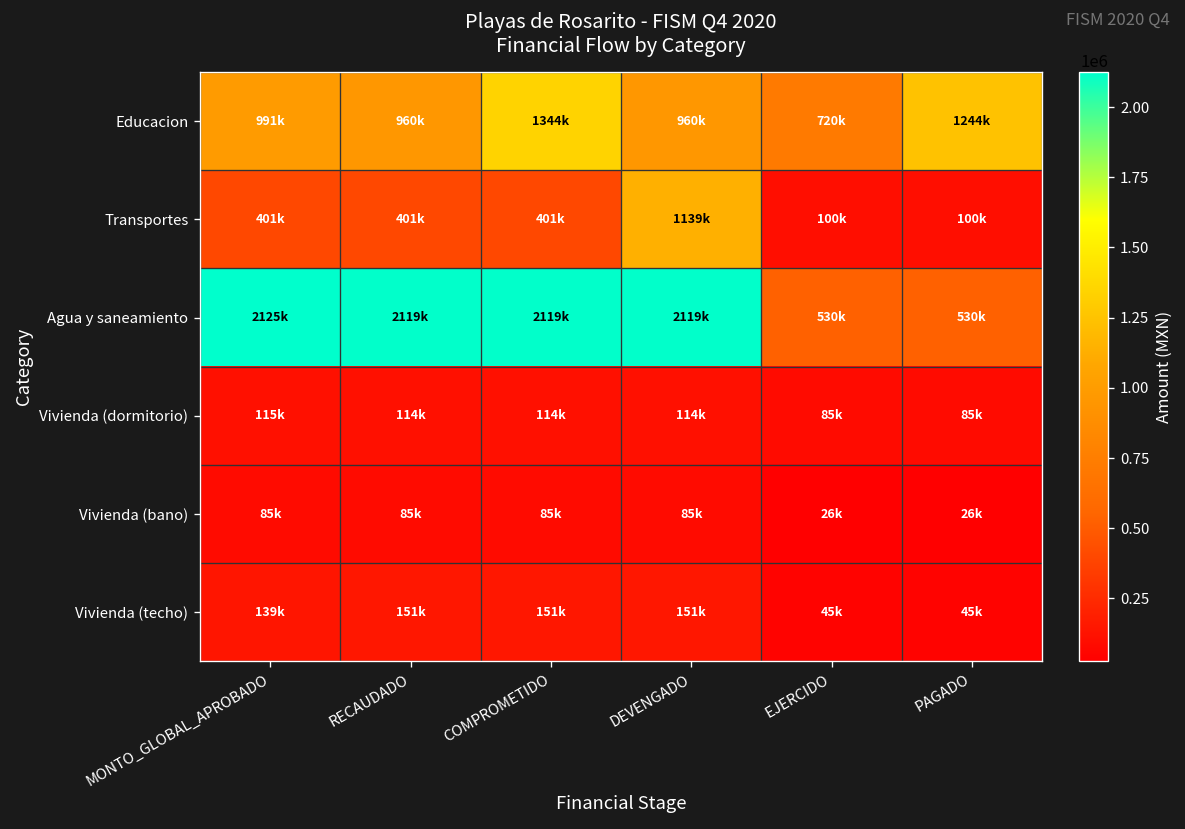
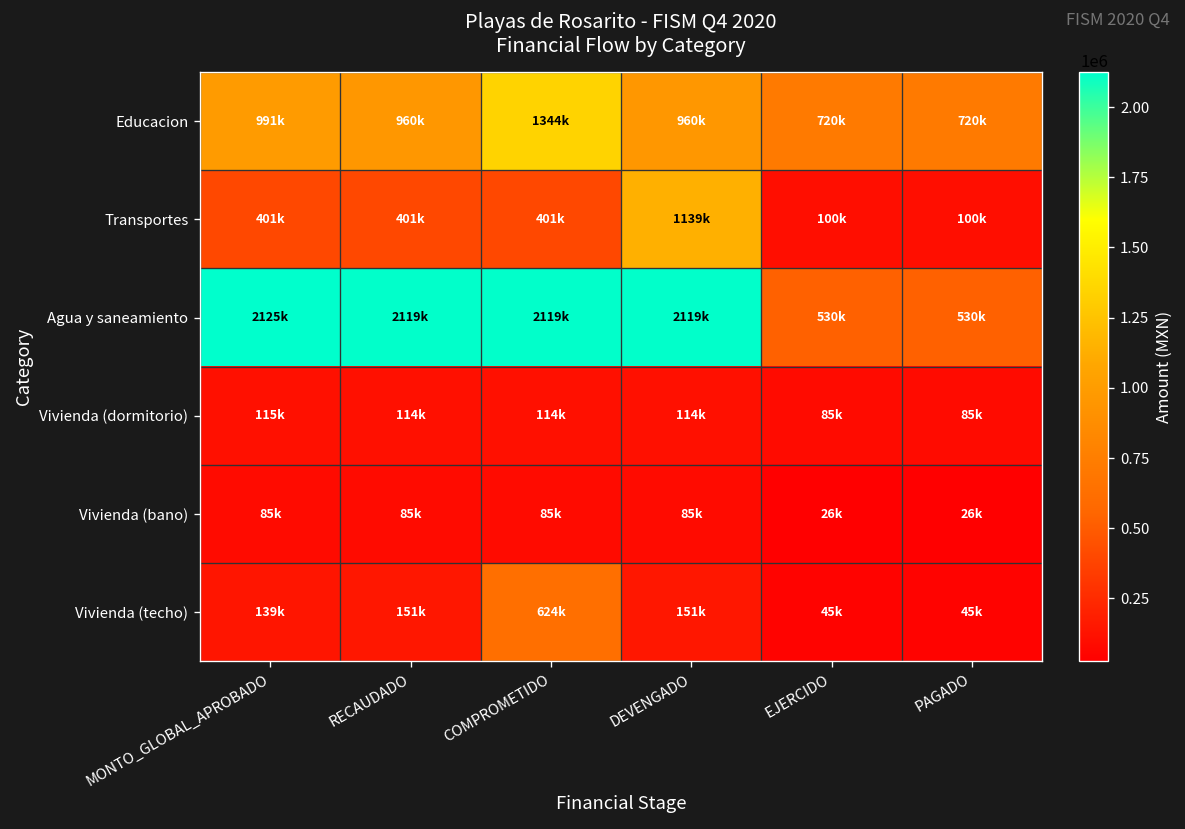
  {
    "Educacion": {
      "MONTO_GLOBAL_APROBADO": "991k",
      "RECAUDADO": "960k",
      "COMPROMETIDO": "1344k",
      "DEVENGADO": "960k",
      "EJERCIDO": "720k",
-     "PAGADO": "1244k"
+     "PAGADO": "720k"
    },
    "Transportes": {
      "MONTO_GLOBAL_APROBADO": "401k",
      "RECAUDADO": "401k",
      "COMPROMETIDO": "401k",
      "DEVENGADO": "1139k",
      "EJERCIDO": "100k",
      "PAGADO": "100k"
    },
    "Agua y saneamiento": {
      "MONTO_GLOBAL_APROBADO": "2125k",
      "RECAUDADO": "2119k",
      "COMPROMETIDO": "2119k",
      "DEVENGADO": "2119k",
      "EJERCIDO": "530k",
      "PAGADO": "530k"
    },
    "Vivienda (dormitorio)": {
      "MONTO_GLOBAL_APROBADO": "115k",
      "RECAUDADO": "114k",
      "COMPROMETIDO": "114k",
      "DEVENGADO": "114k",
      "EJERCIDO": "85k",
      "PAGADO": "85k"
    },
    "Vivienda (bano)": {
      "MONTO_GLOBAL_APROBADO": "85k",
      "RECAUDADO": "85k",
      "COMPROMETIDO": "85k",
      "DEVENGADO": "85k",
      "EJERCIDO": "26k",
      "PAGADO": "26k"
    },
    "Vivienda (techo)": {
      "MONTO_GLOBAL_APROBADO": "139k",
      "RECAUDADO": "151k",
-     "COMPROMETIDO": "151k",
+     "COMPROMETIDO": "624k",
      "DEVENGADO": "151k",
      "EJERCIDO": "45k",
      "PAGADO": "45k"
    }
  }
